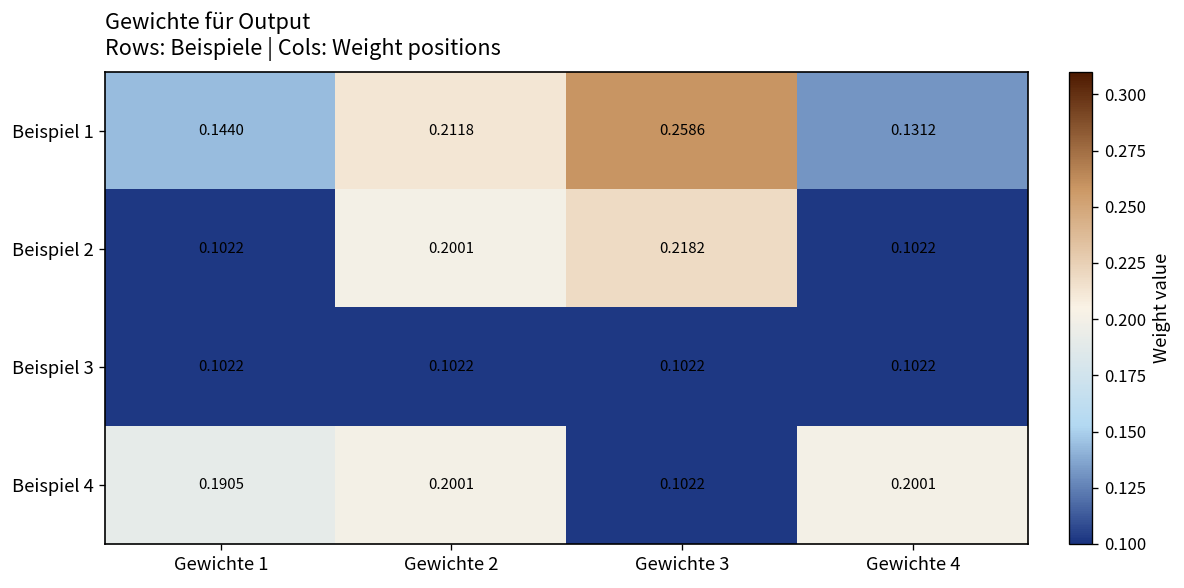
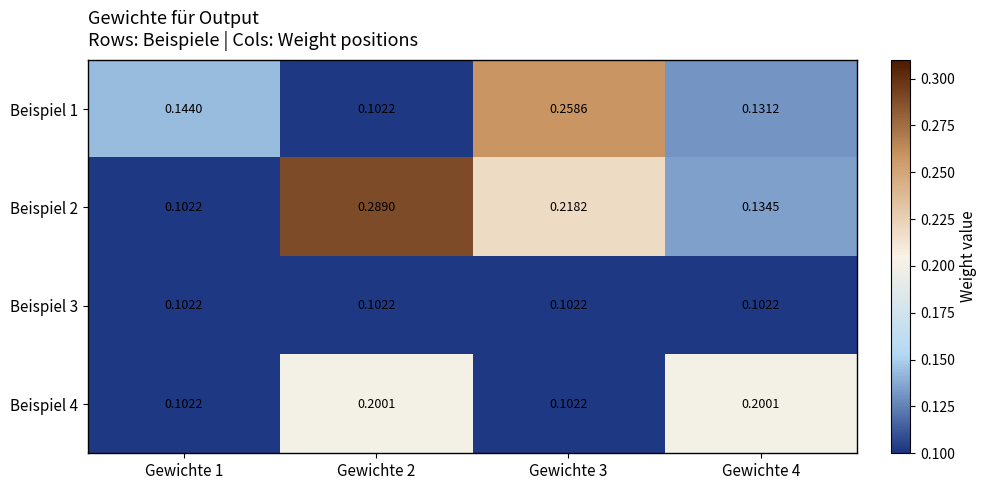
  {
    "Beispiel 1": {
      "Gewichte 1": 0.1440,
-     "Gewichte 2": 0.2118,
+     "Gewichte 2": 0.1022,
      "Gewichte 3": 0.2586,
      "Gewichte 4": 0.1312
    },
    "Beispiel 2": {
      "Gewichte 1": 0.1022,
-     "Gewichte 2": 0.2001,
+     "Gewichte 2": 0.2890,
      "Gewichte 3": 0.2182,
-     "Gewichte 4": 0.1022
+     "Gewichte 4": 0.1345
    },
    "Beispiel 3": {
      "Gewichte 1": 0.1022,
      "Gewichte 2": 0.1022,
      "Gewichte 3": 0.1022,
      "Gewichte 4": 0.1022
    },
    "Beispiel 4": {
-     "Gewichte 1": 0.1905,
+     "Gewichte 1": 0.1022,
      "Gewichte 2": 0.2001,
      "Gewichte 3": 0.1022,
      "Gewichte 4": 0.2001
    }
  }
